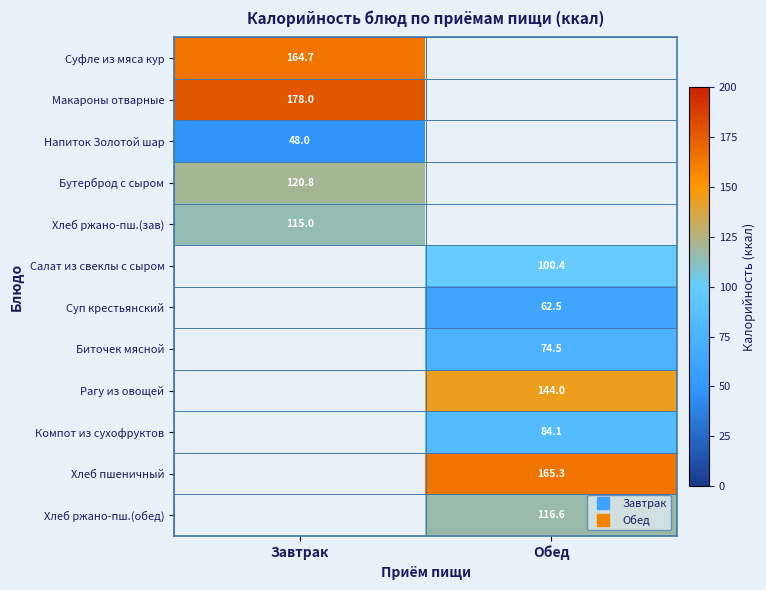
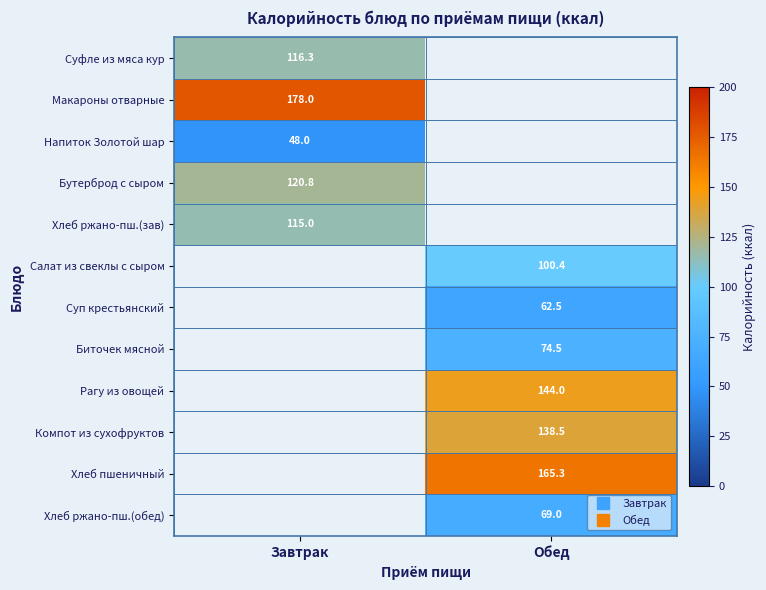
  {
    "Суфле из мяса кур": {
-     "Завтрак": 164.7
+     "Завтрак": 116.3
    },
    "Компот из сухофруктов": {
-     "Обед": 84.1
+     "Обед": 138.5
    },
    "Хлеб ржано-пш.(обед)": {
-     "Обед": 116.6
+     "Обед": 69.0
    }
  }
